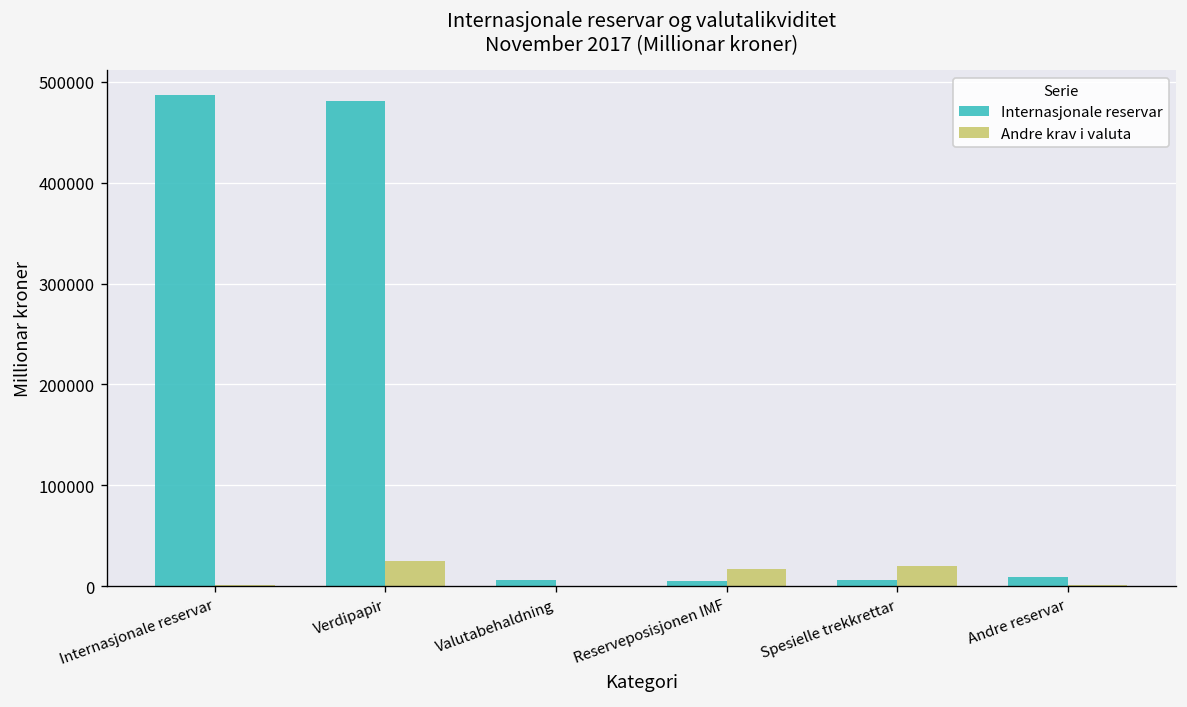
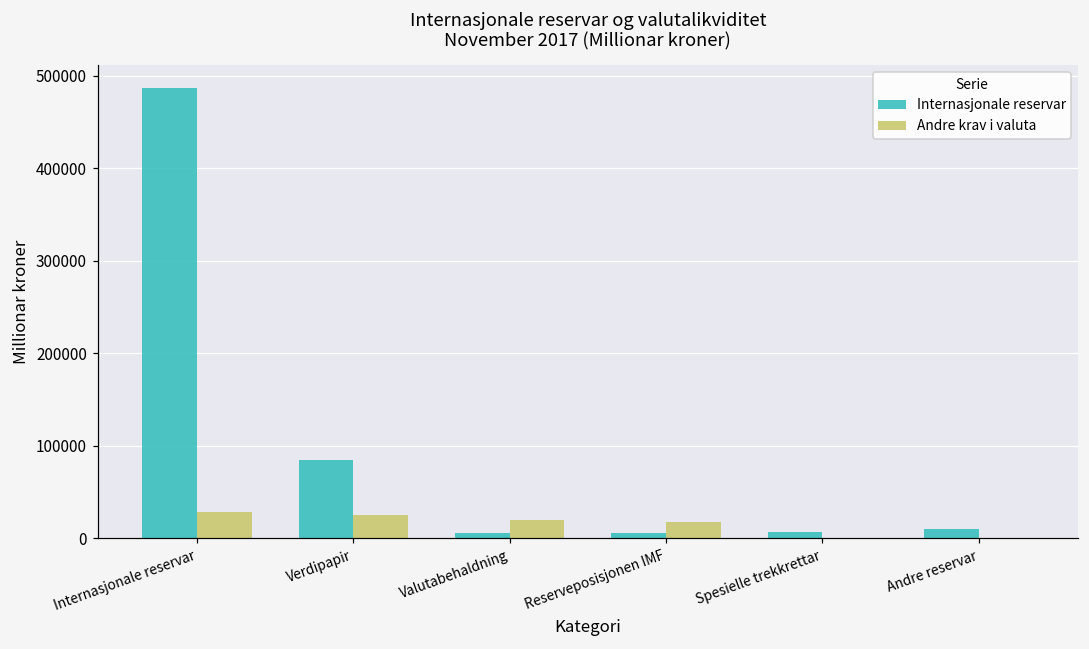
  {
    "Internasjonale reservar": {
      "Internasjonale reservar": 490000,
-     "Verdipapir": 480000,
+     "Verdipapir": 80000,
      "Valutabehaldning": 10000,
      "Reserveposisjonen IMF": 10000,
      "Spesielle trekkrettar": 10000,
      "Andre reservar": 10000
    },
    "Andre krav i valuta": {
-     "Internasjonale reservar": 0,
+     "Internasjonale reservar": 30000,
      "Verdipapir": 30000,
-     "Valutabehaldning": 0,
+     "Valutabehaldning": 20000,
      "Reserveposisjonen IMF": 20000,
-     "Spesielle trekkrettar": 20000
+     "Spesielle trekkrettar": 0
    }
  }
